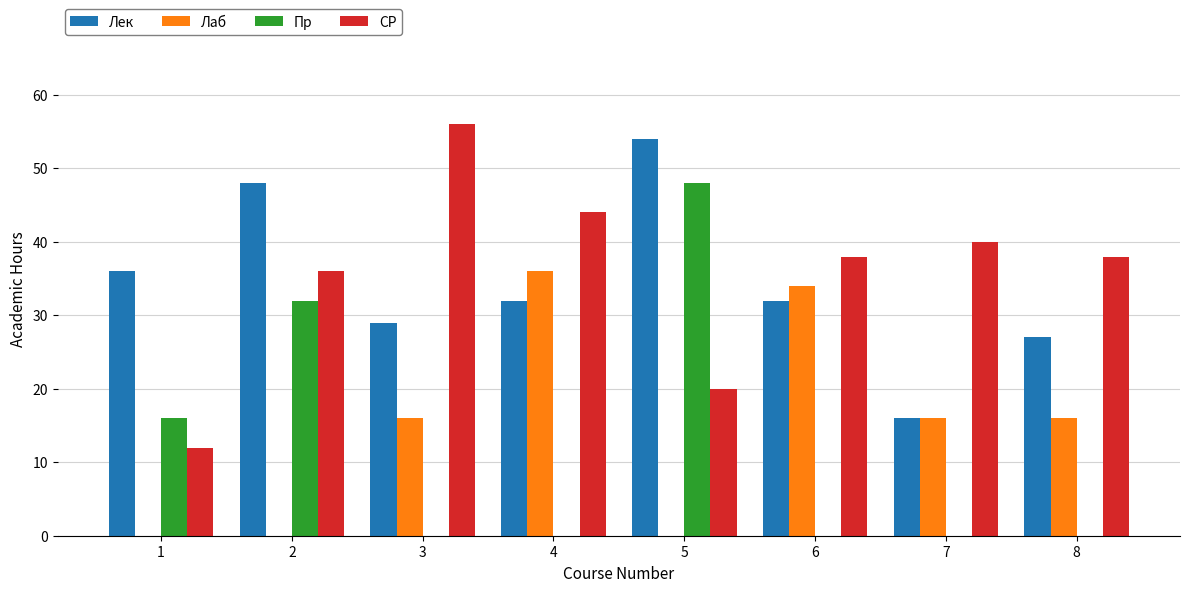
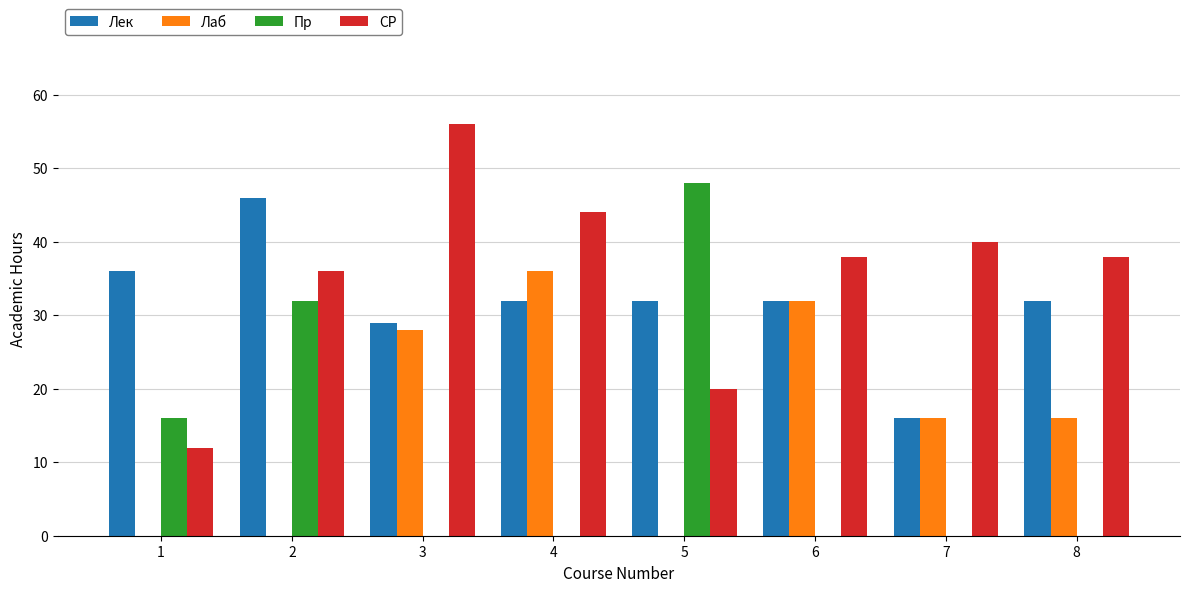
  {
    "Лек": {
      "1": 36,
-     "2": 48,
+     "2": 46,
      "3": 29,
      "4": 32,
-     "5": 54,
+     "5": 32,
      "6": 32,
      "7": 16,
-     "8": 27
+     "8": 32
    },
    "Лаб": {
      "1": 0,
      "2": 0,
-     "3": 16,
+     "3": 28,
      "4": 36,
      "5": 0,
-     "6": 34,
+     "6": 32,
      "7": 16,
      "8": 16
    },
    "Пр": {
      "1": 16,
      "2": 32,
      "3": 0,
      "4": 0,
      "5": 48,
      "6": 0,
      "7": 0,
      "8": 0
    },
    "СР": {
      "1": 12,
      "2": 36,
      "3": 56,
      "4": 44,
      "5": 20,
      "6": 38,
      "7": 40,
      "8": 38
    }
  }
